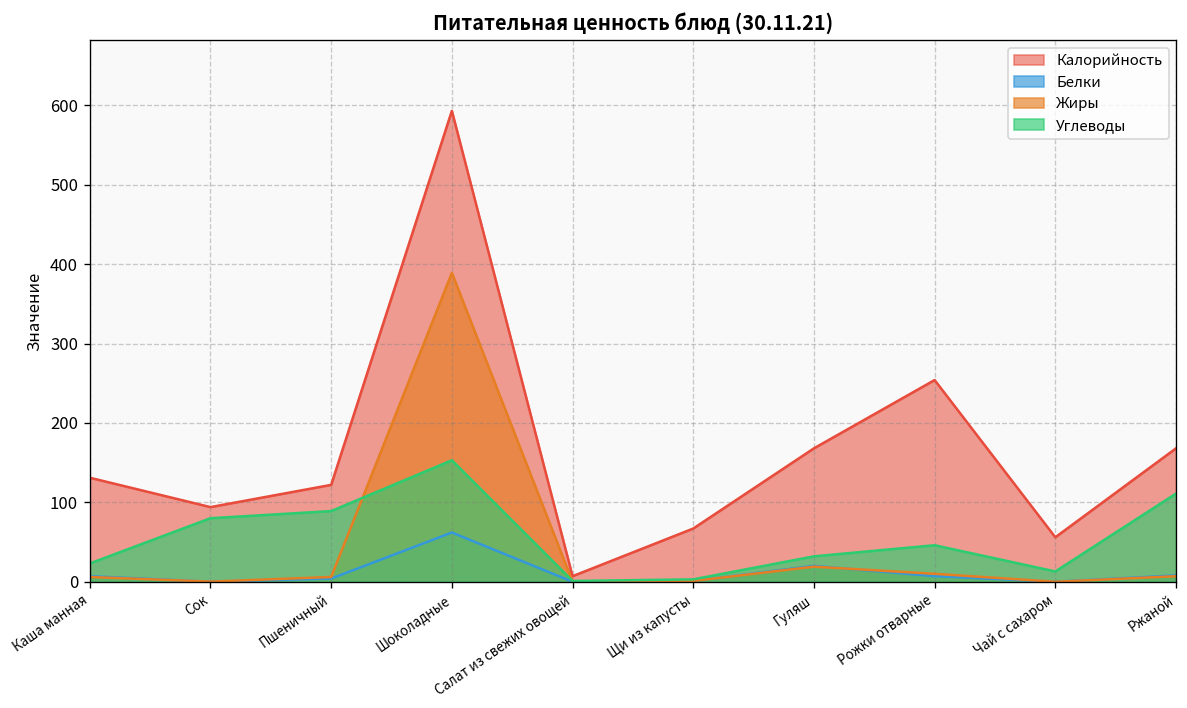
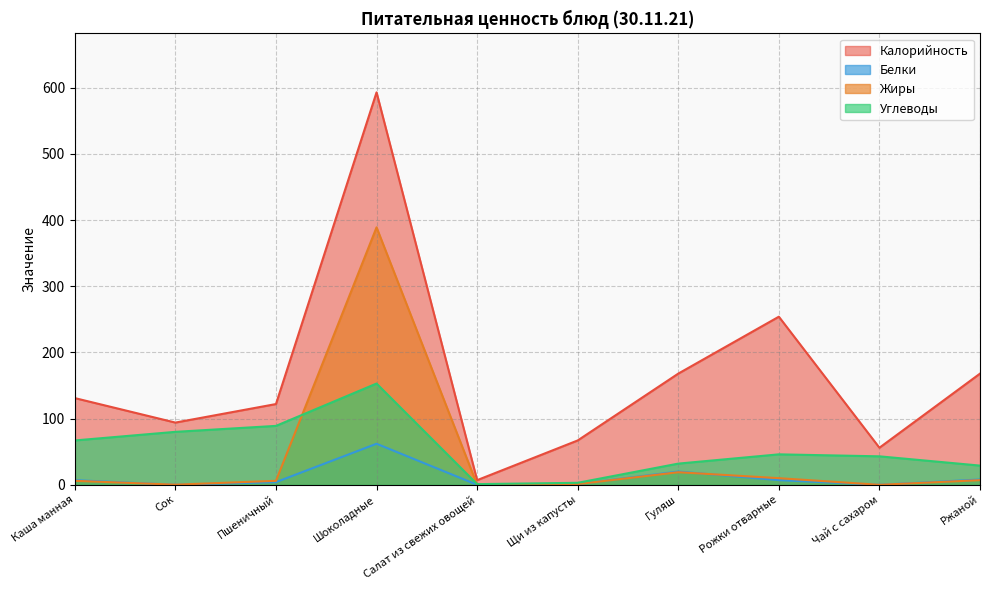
  {
    "Белки": {
      "Шоколадные": 60
    },
    "Углеводы": {
-     "Каша манная": 20,
+     "Каша манная": 70,
      "Сок": 80,
      "Пшеничный": 90,
      "Шоколадные": 150,
      "Гуляш": 30,
      "Рожки отварные": 50,
-     "Чай с сахаром": 10,
-     "Ржаной": 110
+     "Чай с сахаром": 40,
+     "Ржаной": 30
    }
  }
